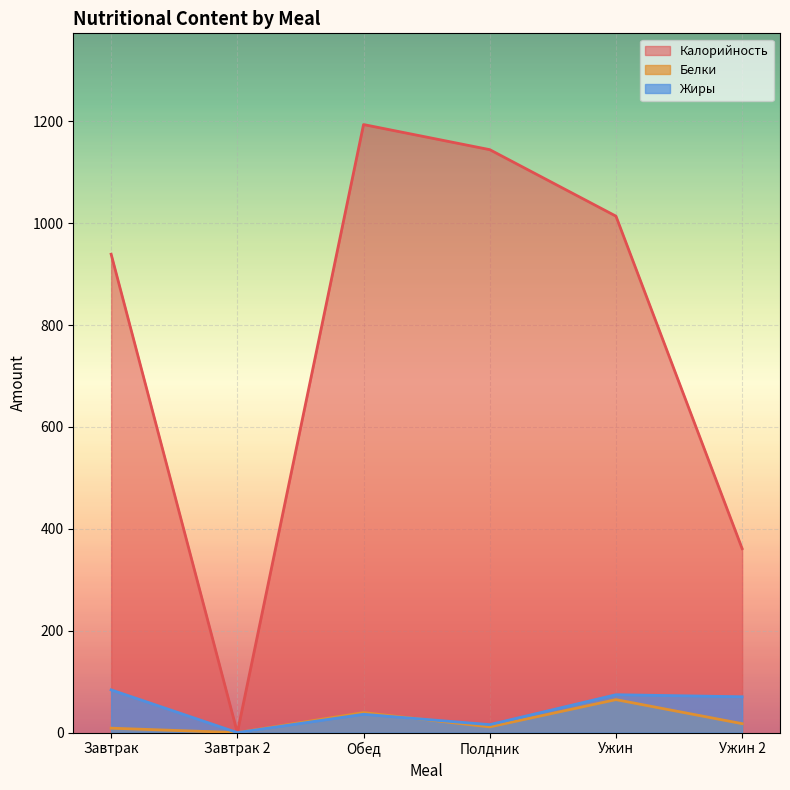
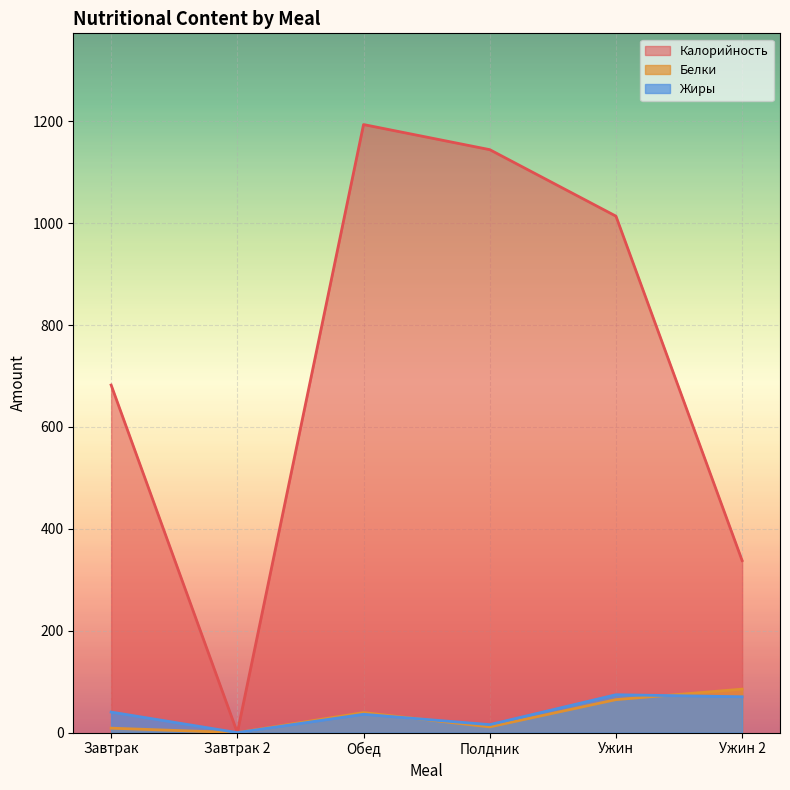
  {
    "Калорийность": {
-     "Завтрак": 940,
+     "Завтрак": 680,
      "Обед": 1190,
      "Полдник": 1140,
      "Ужин": 1010,
-     "Ужин 2": 360
+     "Ужин 2": 340
    },
    "Белки": {
      "Завтрак": 10,
      "Ужин": 60,
-     "Ужин 2": 20
+     "Ужин 2": 90
    },
    "Жиры": {
-     "Завтрак": 80,
+     "Завтрак": 40,
      "Ужин": 70,
      "Ужин 2": 70
    }
  }
